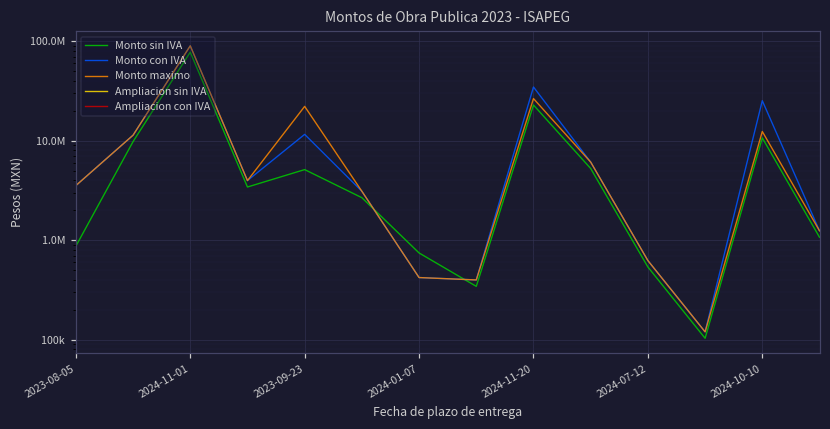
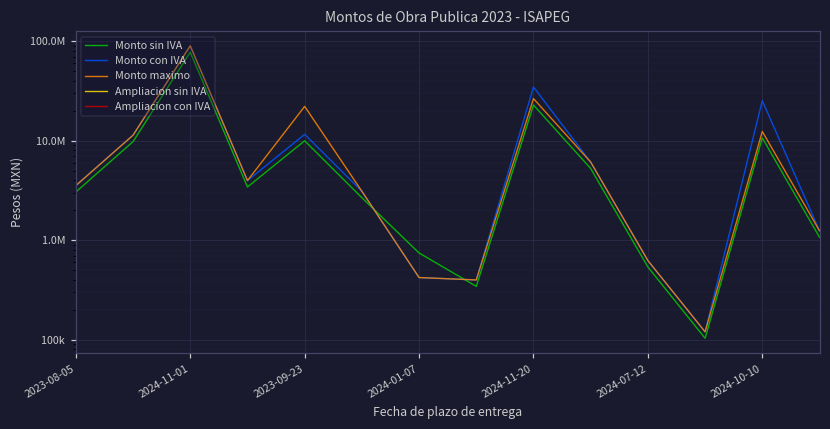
  {
    "Monto sin IVA": {
-     "2023-08-05": 900000,
-     "2023-09-23": 5000000,
+     "2023-08-05": 3000000,
+     "2023-09-23": 10000000,
      "2024-01-07": 700000,
      "2024-11-20": 23000000,
      "2024-07-12": 500000,
      "2024-10-10": 11000000
    },
    "Monto con IVA": {
      "2023-09-23": 12000000,
      "2024-11-20": 35000000,
      "2024-10-10": 25000000
    },
    "Monto maximo": {
      "2023-09-23": 22000000,
      "2024-11-20": 26000000,
      "2024-10-10": 12000000
    }
  }
